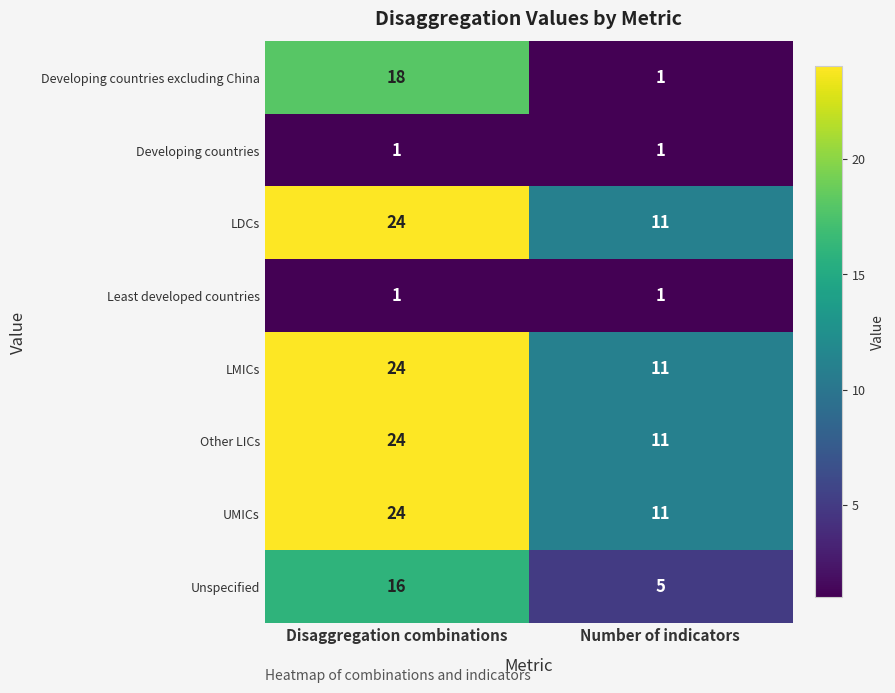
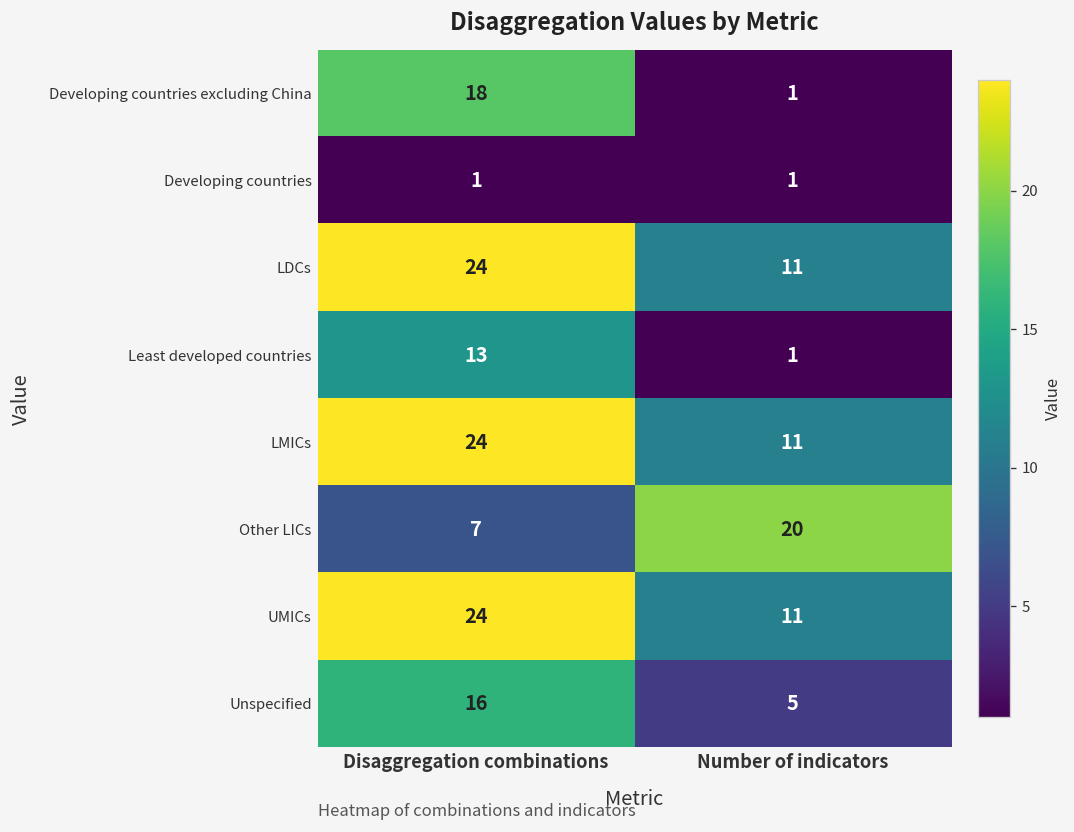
  {
    "Developing countries excluding China": {
      "Disaggregation combinations": 18,
      "Number of indicators": 1
    },
    "Developing countries": {
      "Disaggregation combinations": 1,
      "Number of indicators": 1
    },
    "LDCs": {
      "Disaggregation combinations": 24,
      "Number of indicators": 11
    },
    "Least developed countries": {
-     "Disaggregation combinations": 1,
+     "Disaggregation combinations": 13,
      "Number of indicators": 1
    },
    "LMICs": {
      "Disaggregation combinations": 24,
      "Number of indicators": 11
    },
    "Other LICs": {
-     "Disaggregation combinations": 24,
-     "Number of indicators": 11
+     "Disaggregation combinations": 7,
+     "Number of indicators": 20
    },
    "UMICs": {
      "Disaggregation combinations": 24,
      "Number of indicators": 11
    },
    "Unspecified": {
      "Disaggregation combinations": 16,
      "Number of indicators": 5
    }
  }
